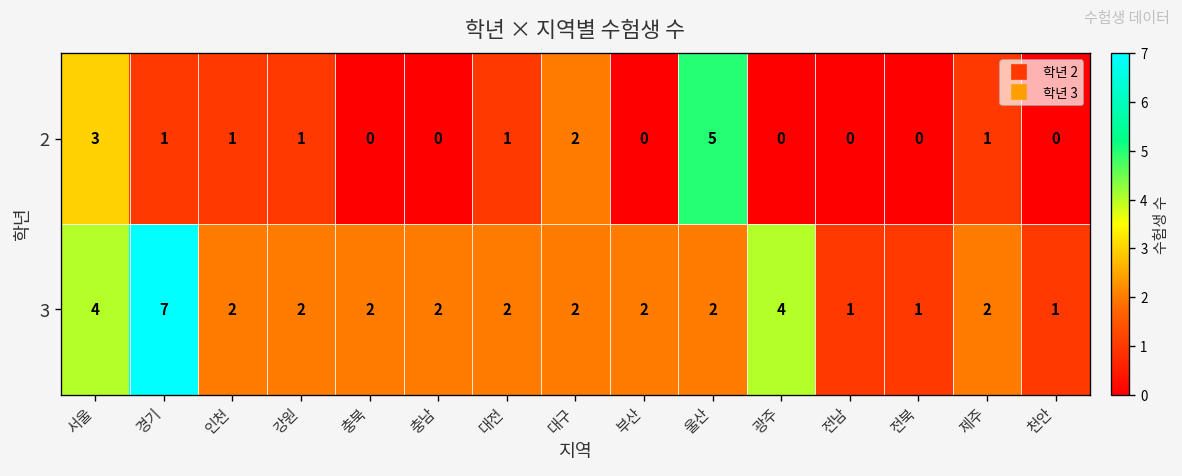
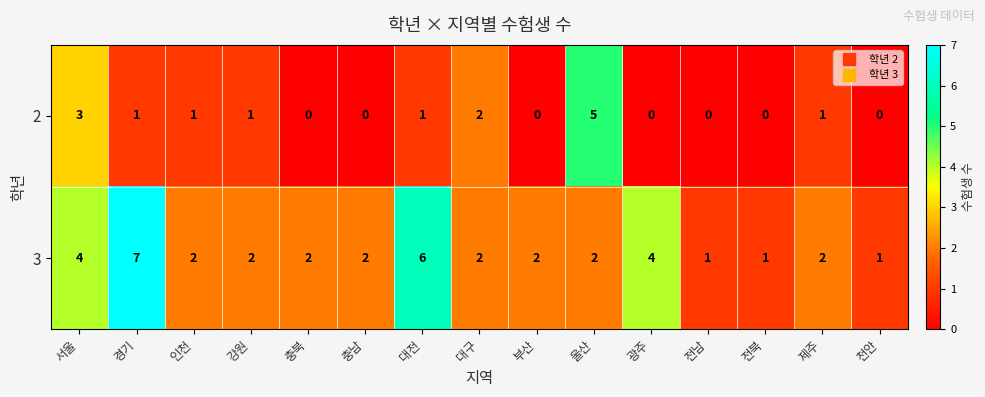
  {
    "2": {
      "서울": 3,
      "경기": 1,
      "인천": 1,
      "강원": 1,
      "충북": 0,
      "충남": 0,
      "대전": 1,
      "대구": 2,
      "부산": 0,
      "울산": 5,
      "광주": 0,
      "전남": 0,
      "전북": 0,
      "제주": 1,
      "천안": 0
    },
    "3": {
      "서울": 4,
      "경기": 7,
      "인천": 2,
      "강원": 2,
      "충북": 2,
      "충남": 2,
-     "대전": 2,
+     "대전": 6,
      "대구": 2,
      "부산": 2,
      "울산": 2,
      "광주": 4,
      "전남": 1,
      "전북": 1,
      "제주": 2,
      "천안": 1
    }
  }
